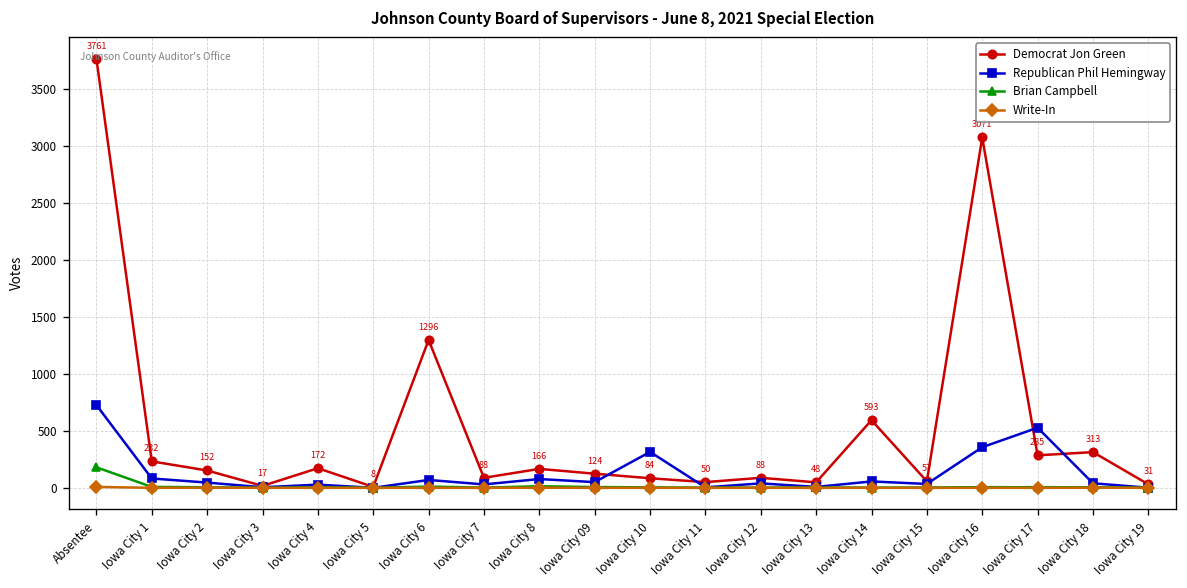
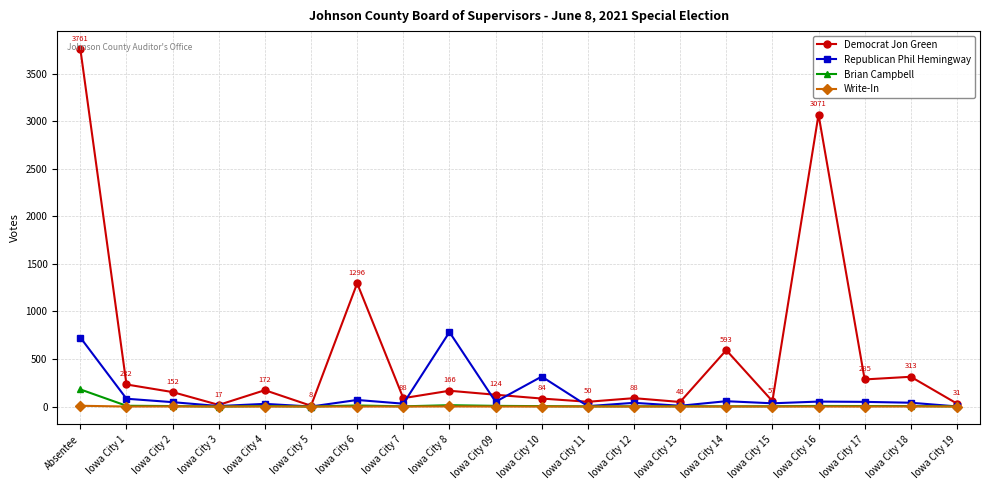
  {
    "Democrat Jon Green": {
      "Absentee": 3761,
      "Iowa City 1": 232,
      "Iowa City 2": 152,
      "Iowa City 4": 172,
      "Iowa City 6": 1296,
      "Iowa City 7": 88,
      "Iowa City 8": 166,
      "Iowa City 09": 124,
      "Iowa City 10": 84,
      "Iowa City 11": 50,
      "Iowa City 12": 88,
      "Iowa City 13": 48,
      "Iowa City 14": 593,
      "Iowa City 16": 3071,
      "Iowa City 17": 285,
      "Iowa City 18": 313,
      "Iowa City 19": 31
    },
    "Republican Phil Hemingway": {
      "Absentee": 700,
      "Iowa City 1": 100,
      "Iowa City 2": 0,
      "Iowa City 6": 100,
      "Iowa City 7": 0,
-     "Iowa City 8": 100,
+     "Iowa City 8": 800,
      "Iowa City 09": 100,
      "Iowa City 10": 300,
      "Iowa City 12": 0,
      "Iowa City 14": 100,
-     "Iowa City 16": 400,
-     "Iowa City 17": 500,
+     "Iowa City 16": 100,
+     "Iowa City 17": 0,
      "Iowa City 18": 0
    },
    "Brian Campbell": {
      "Absentee": 200
    },
    "Write-In": {
      "Absentee": 0
    }
  }
